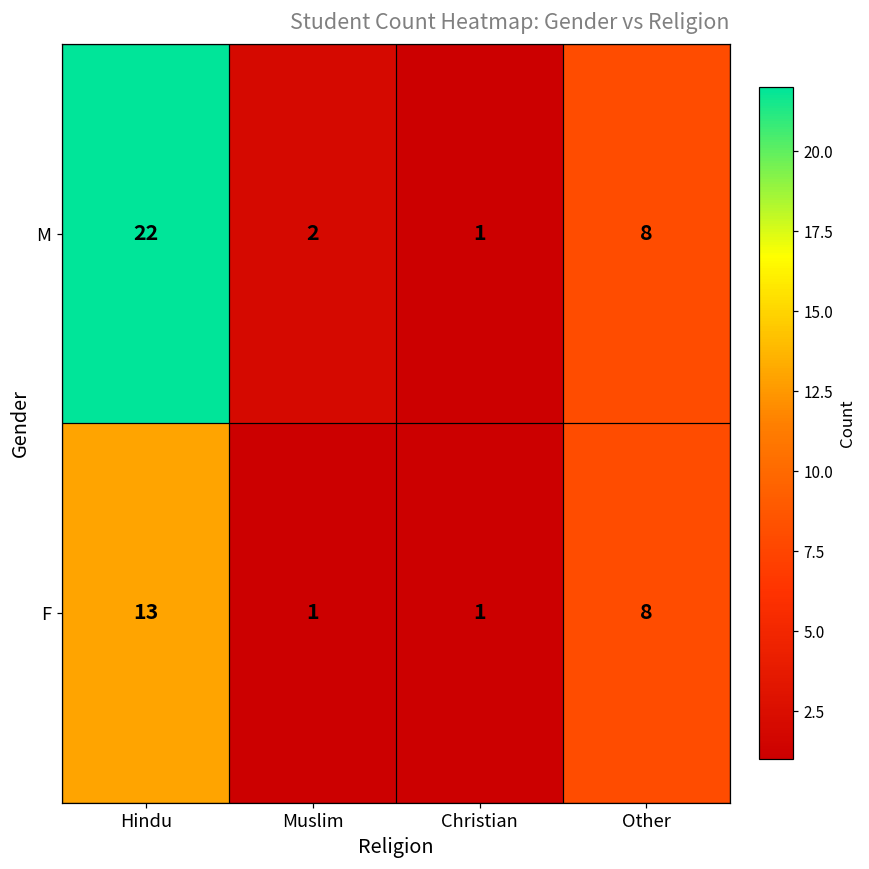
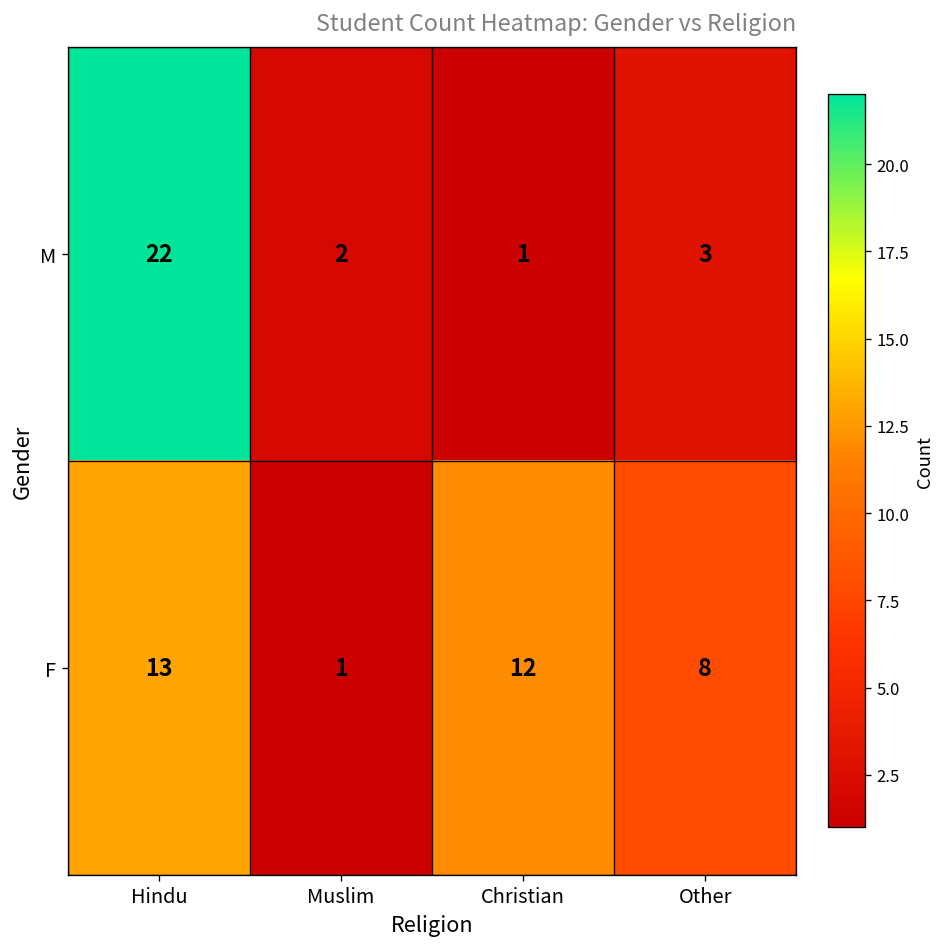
  {
    "M": {
      "Hindu": 22,
      "Muslim": 2,
      "Christian": 1,
-     "Other": 8
+     "Other": 3
    },
    "F": {
      "Hindu": 13,
      "Muslim": 1,
-     "Christian": 1,
+     "Christian": 12,
      "Other": 8
    }
  }
